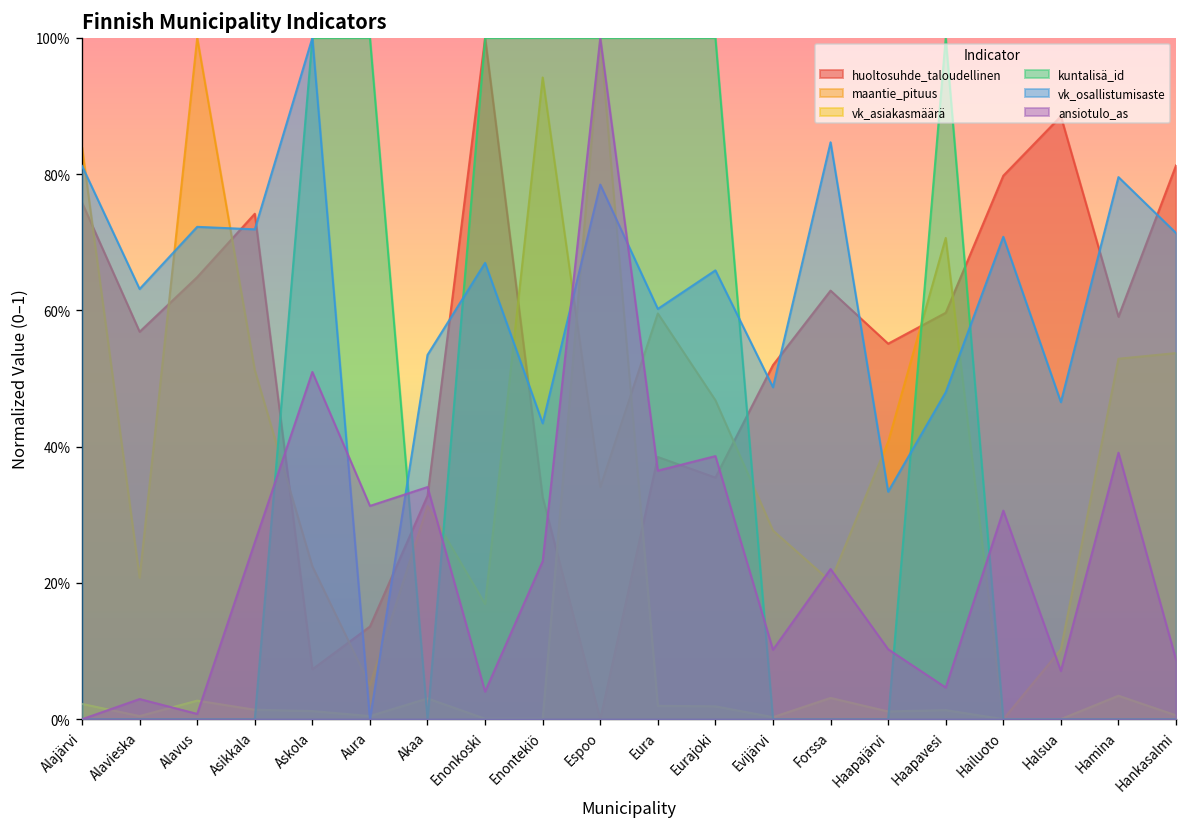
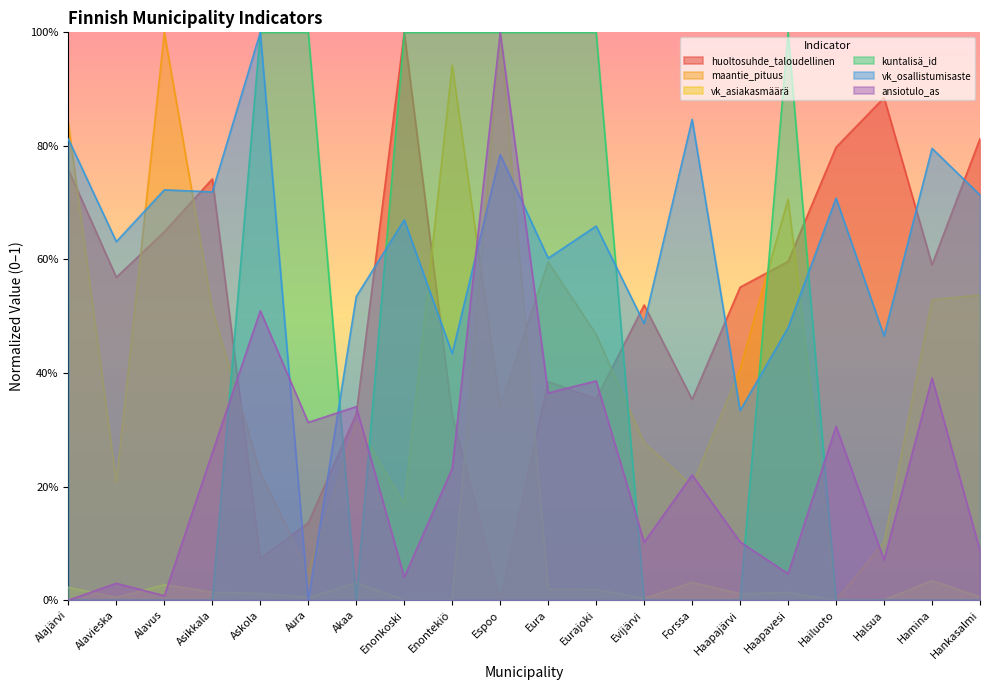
  {
    "huoltosuhde_taloudellinen": {
      "Alajärvi": "76%",
      "Alavieska": "57%",
      "Alavus": "65%",
      "Asikkala": "74%",
      "Askola": "7%",
      "Aura": "14%",
      "Akaa": "33%",
      "Enontekiö": "33%",
      "Espoo": "0%",
      "Eura": "38%",
      "Eurajoki": "35%",
      "Evijärvi": "52%",
-     "Forssa": "63%",
+     "Forssa": "35%",
      "Haapajärvi": "55%",
      "Haapavesi": "60%",
      "Hailuoto": "80%",
      "Hamina": "59%",
      "Hankasalmi": "81%"
    },
    "kuntalisä_id": {
      "Alavieska": "0%",
      "Alavus": "0%",
      "Asikkala": "0%",
      "Aura": "100%",
      "Akaa": "0%",
      "Enontekiö": "100%",
      "Eura": "100%",
      "Eurajoki": "100%",
      "Forssa": "0%",
      "Haapajärvi": "0%",
      "Haapavesi": "100%",
      "Hamina": "0%",
      "Hankasalmi": "0%"
    },
    "vk_osallistumisaste": {
      "Alajärvi": "81%",
      "Alavieska": "63%",
      "Alavus": "72%",
      "Asikkala": "72%",
      "Aura": "0%",
      "Akaa": "53%",
      "Enonkoski": "67%",
      "Enontekiö": "43%",
      "Espoo": "78%",
      "Eura": "60%",
      "Eurajoki": "66%",
      "Evijärvi": "49%",
      "Forssa": "85%",
      "Haapajärvi": "33%",
      "Haapavesi": "48%",
      "Hailuoto": "71%",
      "Halsua": "47%",
      "Hamina": "80%",
      "Hankasalmi": "71%"
    },
    "ansiotulo_as": {
      "Alavieska": "3%",
      "Alavus": "1%",
      "Asikkala": "26%",
      "Askola": "51%",
      "Aura": "31%",
      "Akaa": "34%",
      "Enonkoski": "4%",
      "Enontekiö": "23%",
      "Eura": "36%",
      "Eurajoki": "39%",
      "Evijärvi": "10%",
      "Forssa": "22%",
      "Haapajärvi": "10%",
      "Haapavesi": "5%",
      "Hailuoto": "31%",
      "Halsua": "7%",
      "Hamina": "39%",
      "Hankasalmi": "9%"
    }
  }
